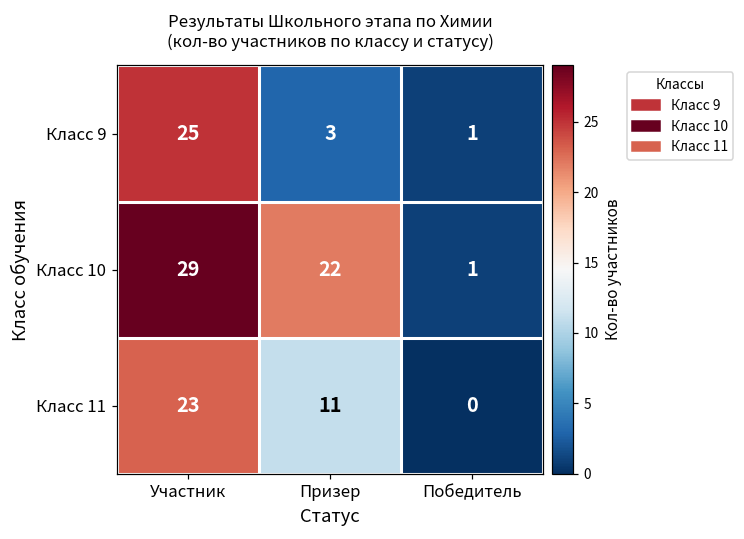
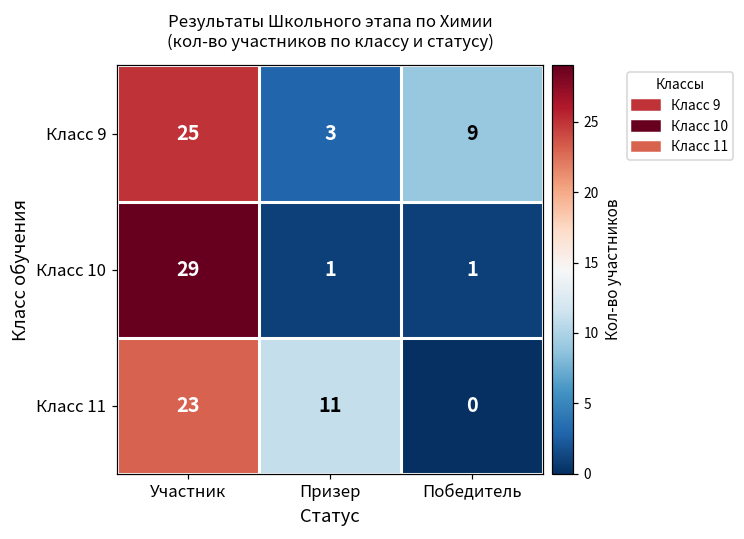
  {
    "Класс 9": {
      "Участник": 25,
      "Призер": 3,
-     "Победитель": 1
+     "Победитель": 9
    },
    "Класс 10": {
      "Участник": 29,
-     "Призер": 22,
+     "Призер": 1,
      "Победитель": 1
    },
    "Класс 11": {
      "Участник": 23,
      "Призер": 11,
      "Победитель": 0
    }
  }
